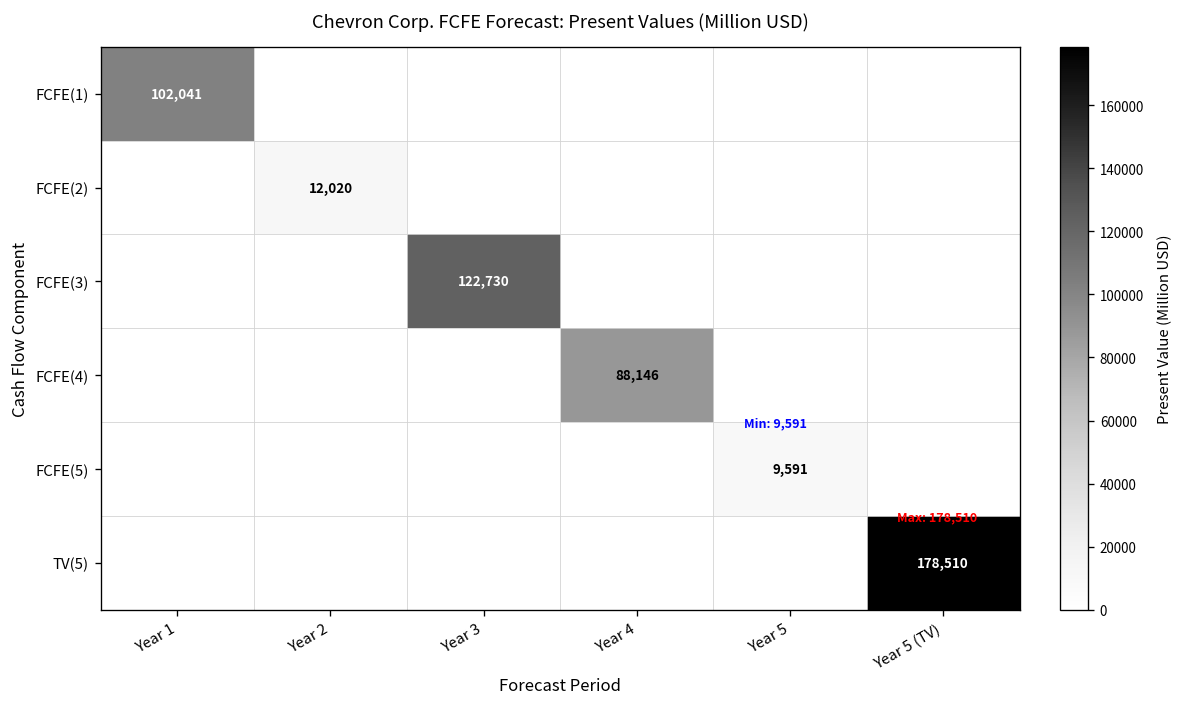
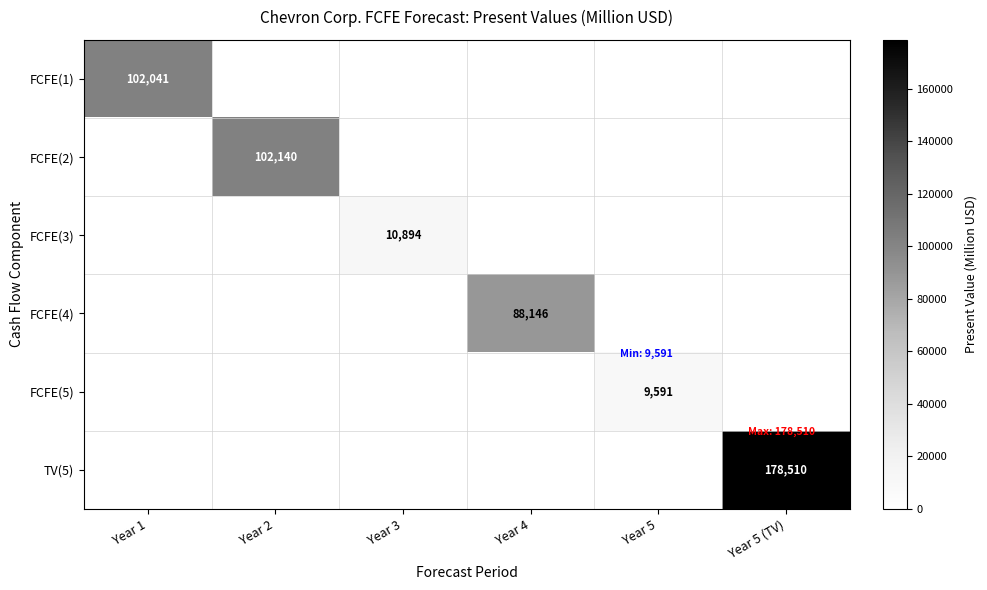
  {
    "FCFE(1)": {
      "Year 1": "102,041"
    },
    "FCFE(2)": {
-     "Year 2": "12,020"
+     "Year 2": "102,140"
    },
    "FCFE(3)": {
-     "Year 3": "122,730"
+     "Year 3": "10,894"
    },
    "FCFE(4)": {
      "Year 4": "88,146"
    }
  }
